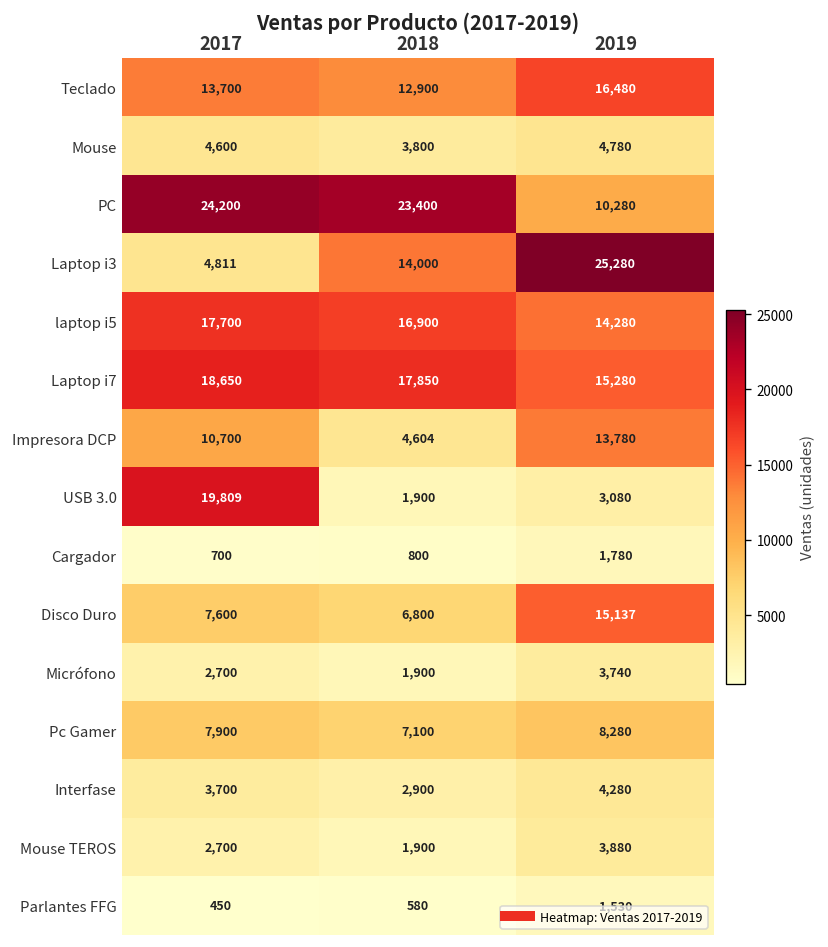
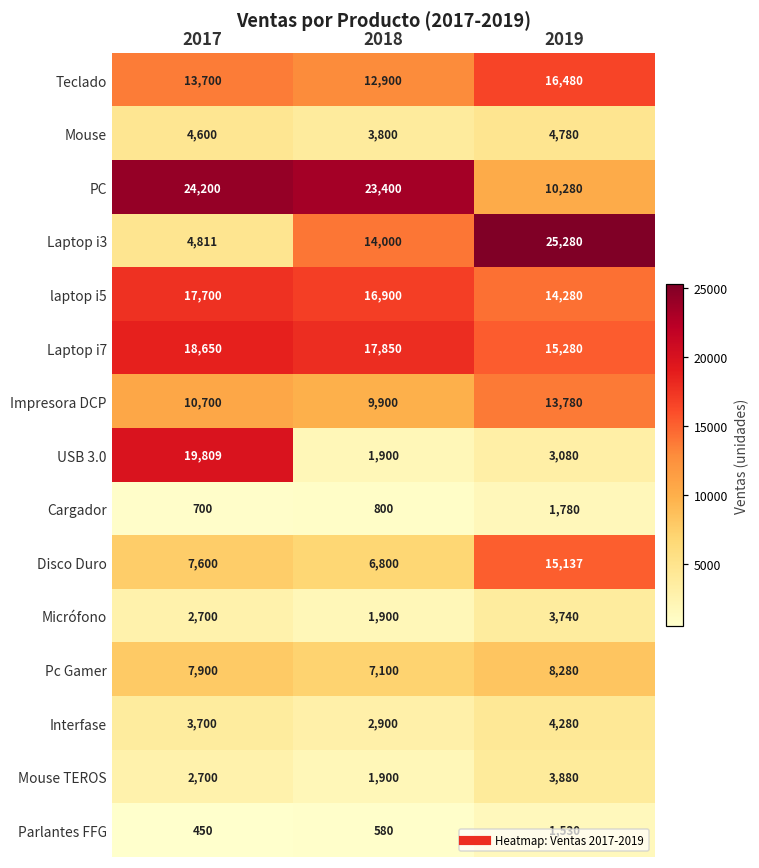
  {
    "Teclado": {
      "2017": "13,700",
      "2018": "12,900",
      "2019": "16,480"
    },
    "Mouse": {
      "2017": "4,600",
      "2018": "3,800",
      "2019": "4,780"
    },
    "PC": {
      "2017": "24,200",
      "2018": "23,400",
      "2019": "10,280"
    },
    "Laptop i3": {
      "2017": "4,811",
      "2018": "14,000",
      "2019": "25,280"
    },
    "laptop i5": {
      "2017": "17,700",
      "2018": "16,900",
      "2019": "14,280"
    },
    "Laptop i7": {
      "2017": "18,650",
      "2018": "17,850",
      "2019": "15,280"
    },
    "Impresora DCP": {
      "2017": "10,700",
-     "2018": "4,604",
+     "2018": "9,900",
      "2019": "13,780"
    },
    "USB 3.0": {
      "2017": "19,809",
      "2018": "1,900",
      "2019": "3,080"
    },
    "Cargador": {
      "2017": "700",
      "2018": "800",
      "2019": "1,780"
    },
    "Disco Duro": {
      "2017": "7,600",
      "2018": "6,800",
      "2019": "15,137"
    },
    "Micrófono": {
      "2017": "2,700",
      "2018": "1,900",
      "2019": "3,740"
    },
    "Pc Gamer": {
      "2017": "7,900",
      "2018": "7,100",
      "2019": "8,280"
    },
    "Interfase": {
      "2017": "3,700",
      "2018": "2,900",
      "2019": "4,280"
    },
    "Mouse TEROS": {
      "2017": "2,700",
      "2018": "1,900",
      "2019": "3,880"
    },
    "Parlantes FFG": {
      "2017": "450",
      "2018": "580"
    }
  }
